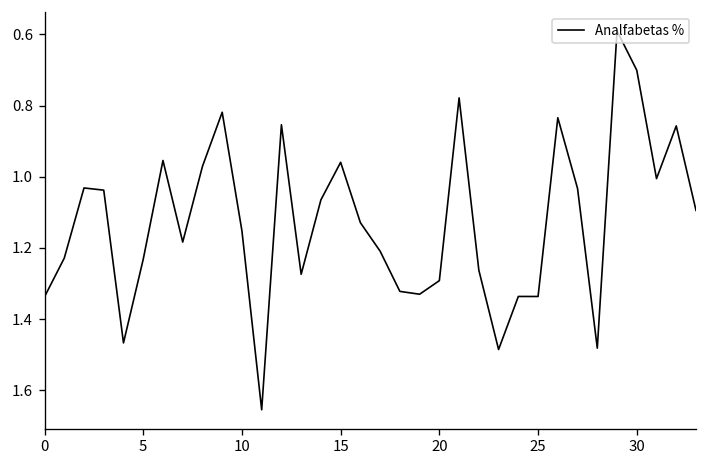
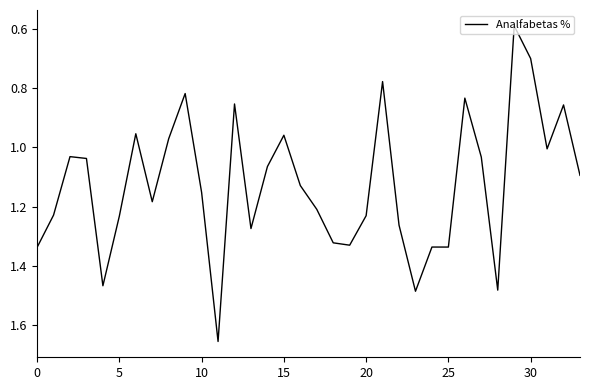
  {
    "0": 1.34,
    "5": 1.23,
    "10": 1.15,
    "15": 0.96,
-   "20": 1.29,
+   "20": 1.23,
    "25": 1.34,
    "30": 0.70
  }
